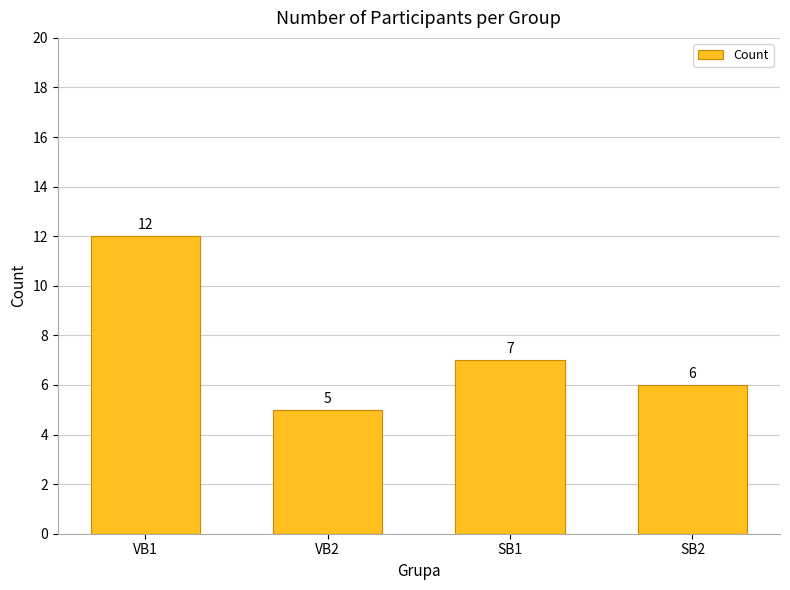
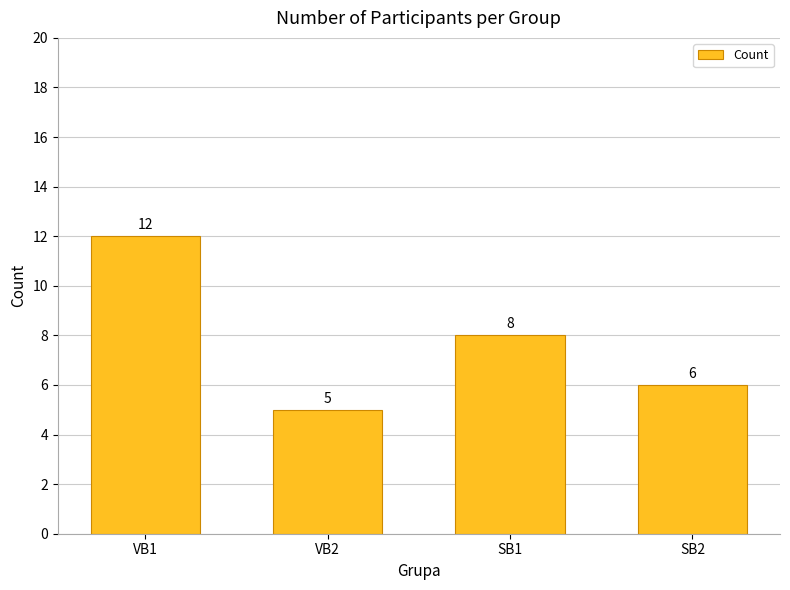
  {
    "VB1": 12,
    "VB2": 5,
-   "SB1": 7,
+   "SB1": 8,
    "SB2": 6
  }
